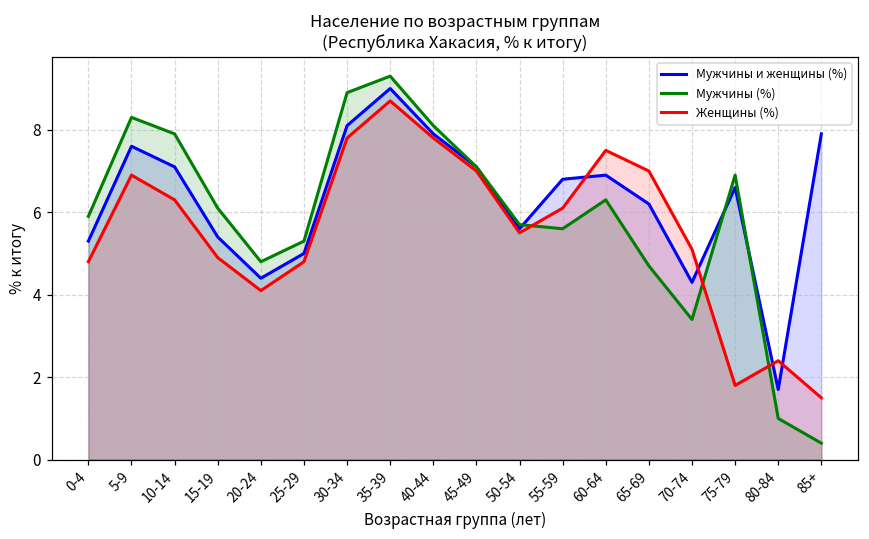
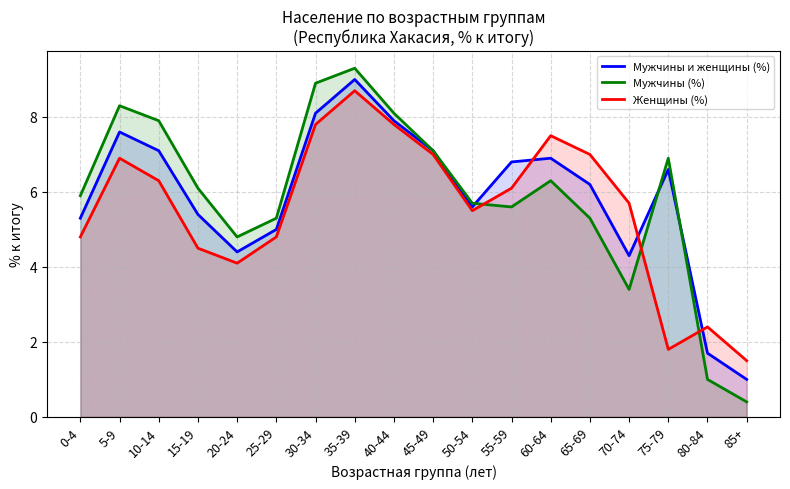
  {
    "Мужчины и женщины (%)": {
      "0-4": 5.3,
      "5-9": 7.6,
      "10-14": 7.1,
      "15-19": 5.4,
      "20-24": 4.4,
      "25-29": 5.0,
      "30-34": 8.1,
      "35-39": 9.0,
      "40-44": 7.9,
      "50-54": 5.6,
      "55-59": 6.8,
      "60-64": 6.9,
      "65-69": 6.2,
      "70-74": 4.3,
      "75-79": 6.6,
      "80-84": 1.7,
-     "85+": 7.9
+     "85+": 1.0
    },
    "Мужчины (%)": {
      "0-4": 5.9,
      "5-9": 8.3,
      "10-14": 7.9,
      "15-19": 6.1,
      "20-24": 4.8,
      "25-29": 5.3,
      "30-34": 8.9,
      "35-39": 9.3,
      "40-44": 8.1,
      "50-54": 5.7,
      "55-59": 5.6,
      "60-64": 6.3,
-     "65-69": 4.7,
+     "65-69": 5.3,
      "70-74": 3.4,
      "75-79": 6.9,
      "80-84": 1.0,
      "85+": 0.4
    },
    "Женщины (%)": {
      "0-4": 4.8,
      "5-9": 6.9,
      "10-14": 6.3,
-     "15-19": 4.9,
+     "15-19": 4.5,
      "20-24": 4.1,
      "25-29": 4.8,
      "30-34": 7.8,
      "35-39": 8.7,
      "40-44": 7.8,
      "45-49": 7.0,
      "50-54": 5.5,
      "55-59": 6.1,
      "60-64": 7.5,
      "65-69": 7.0,
-     "70-74": 5.1,
+     "70-74": 5.7,
      "75-79": 1.8,
      "80-84": 2.4,
      "85+": 1.5
    }
  }
